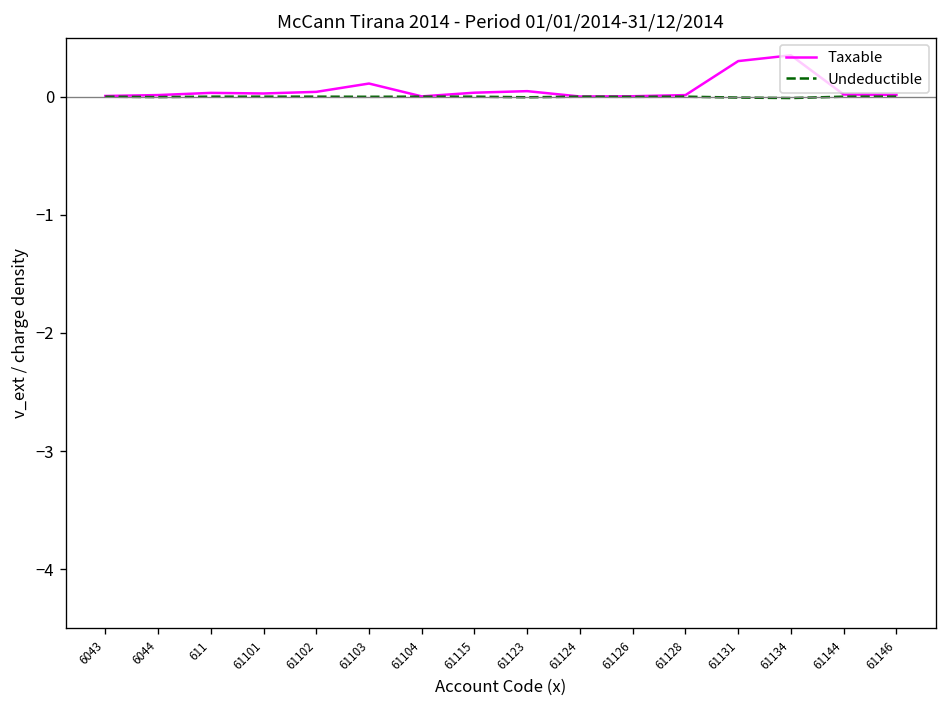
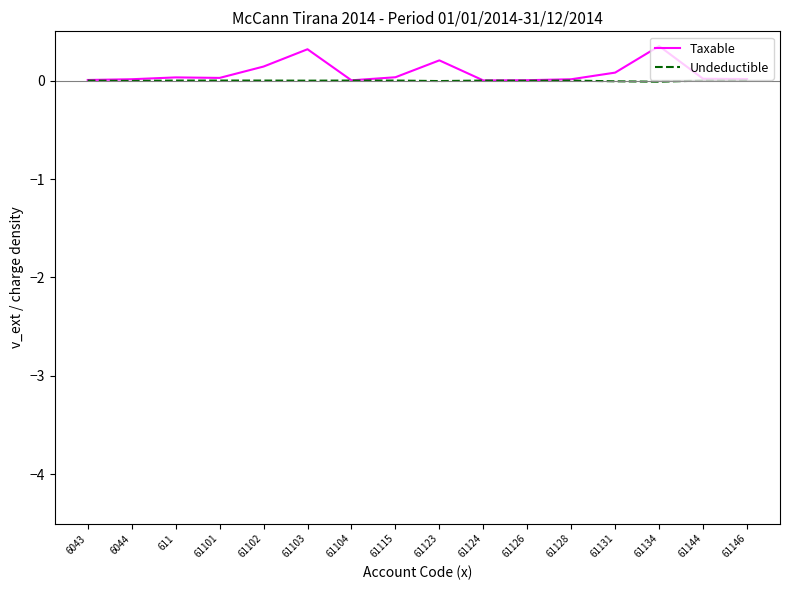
  {
    "Taxable": {
      "611": 0.0,
      "61101": 0.0,
-     "61102": 0.0,
-     "61103": 0.1,
+     "61102": 0.1,
+     "61103": 0.3,
      "61115": 0.0,
-     "61123": 0.0,
-     "61131": 0.3
+     "61123": 0.2,
+     "61131": 0.1
    },
    "Undeductible": {
      "611": 0.0,
      "61101": 0.0,
      "61102": 0.0,
      "61103": 0.0,
      "61115": 0.0,
      "61123": 0.0,
      "61131": 0.0,
      "61134": 0.0
    }
  }
